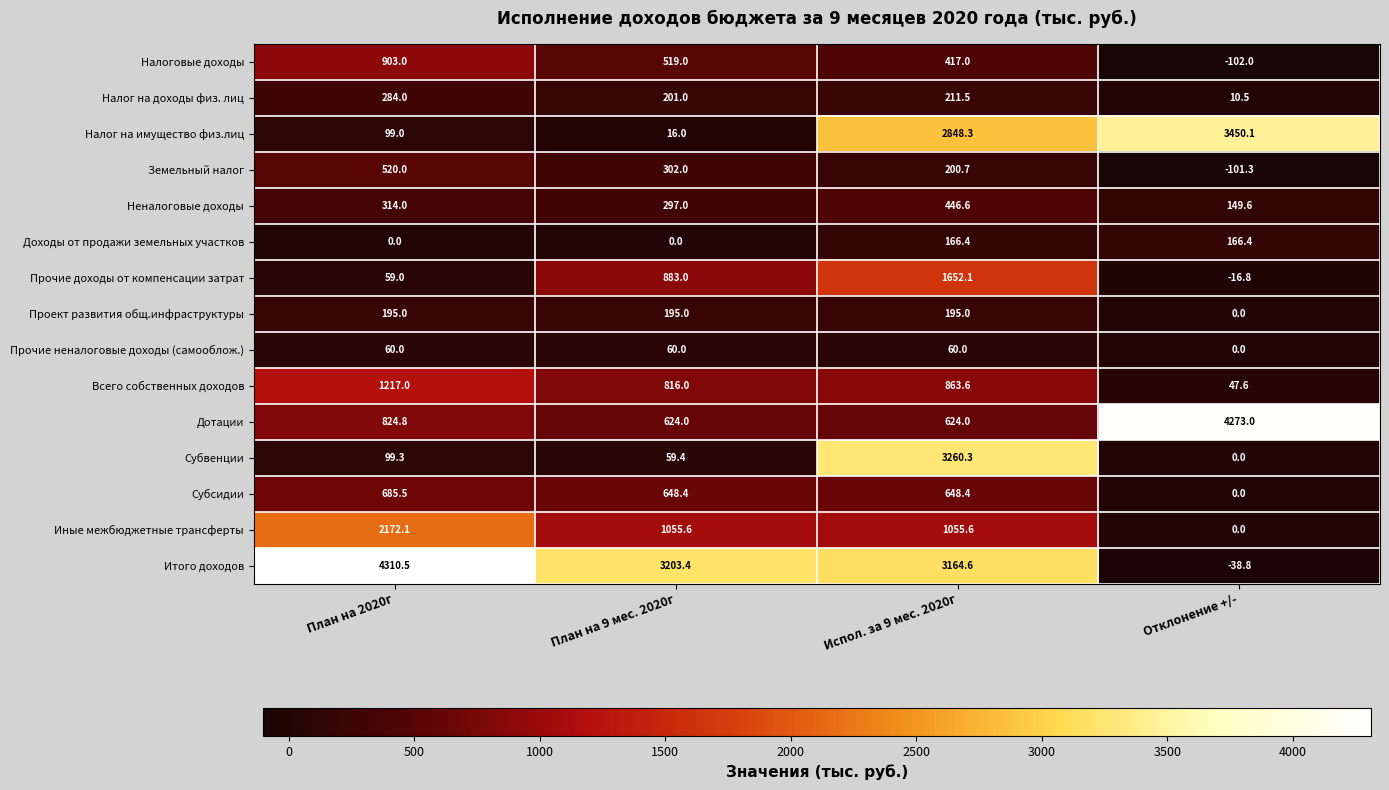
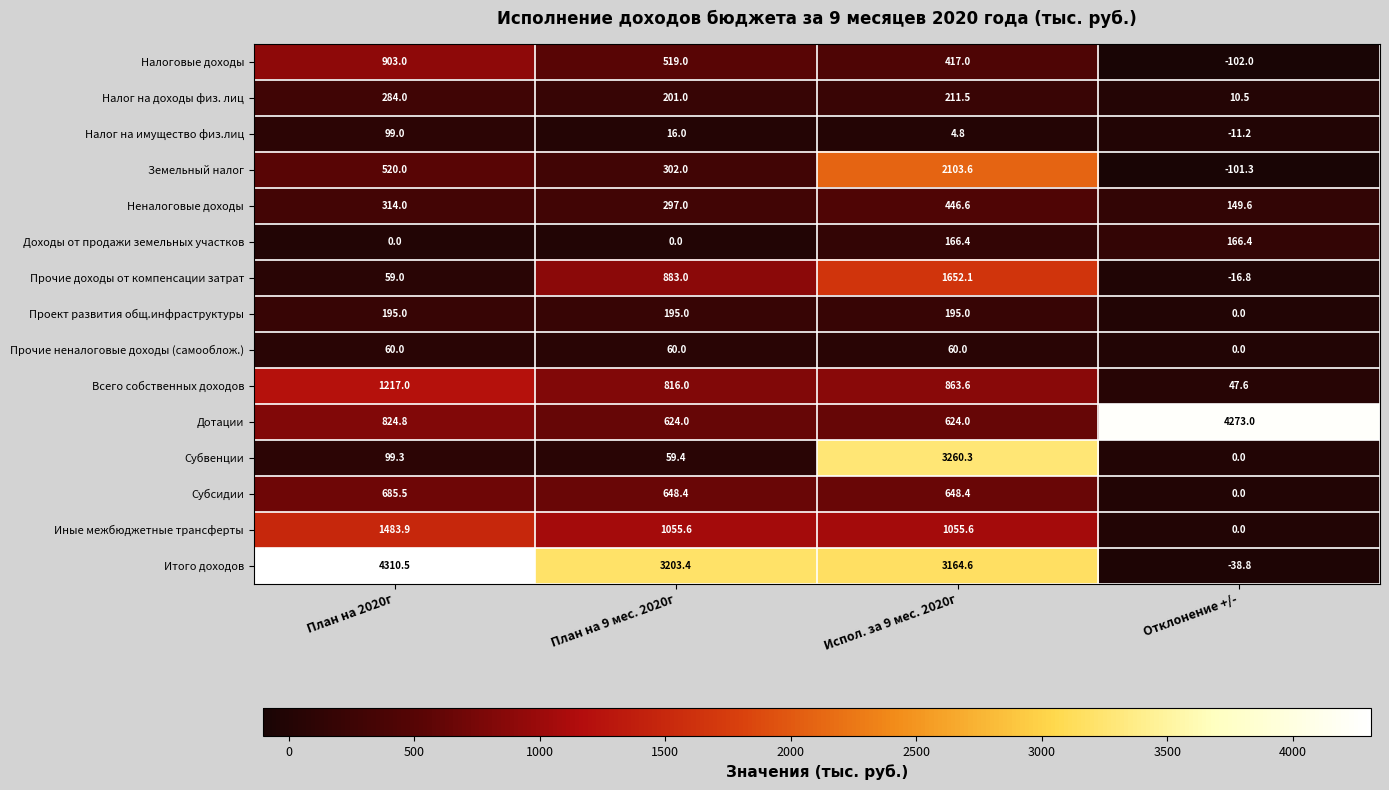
  {
    "Налоговые доходы": {
      "План на 2020г": 903.0,
      "План на 9 мес. 2020г": 519.0,
      "Испол. за 9 мес. 2020г": 417.0,
      "Отклонение +/-": -102.0
    },
    "Налог на доходы физ. лиц": {
      "План на 2020г": 284.0,
      "План на 9 мес. 2020г": 201.0,
      "Испол. за 9 мес. 2020г": 211.5,
      "Отклонение +/-": 10.5
    },
    "Налог на имущество физ.лиц": {
      "План на 2020г": 99.0,
      "План на 9 мес. 2020г": 16.0,
-     "Испол. за 9 мес. 2020г": 2848.3,
-     "Отклонение +/-": 3450.1
+     "Испол. за 9 мес. 2020г": 4.8,
+     "Отклонение +/-": -11.2
    },
    "Земельный налог": {
      "План на 2020г": 520.0,
      "План на 9 мес. 2020г": 302.0,
-     "Испол. за 9 мес. 2020г": 200.7,
+     "Испол. за 9 мес. 2020г": 2103.6,
      "Отклонение +/-": -101.3
    },
    "Неналоговые доходы": {
      "План на 2020г": 314.0,
      "План на 9 мес. 2020г": 297.0,
      "Испол. за 9 мес. 2020г": 446.6,
      "Отклонение +/-": 149.6
    },
    "Доходы от продажи земельных участков": {
      "План на 2020г": 0.0,
      "План на 9 мес. 2020г": 0.0,
      "Испол. за 9 мес. 2020г": 166.4,
      "Отклонение +/-": 166.4
    },
    "Прочие доходы от компенсации затрат": {
      "План на 2020г": 59.0,
      "План на 9 мес. 2020г": 883.0,
      "Испол. за 9 мес. 2020г": 1652.1,
      "Отклонение +/-": -16.8
    },
    "Проект развития общ.инфраструктуры": {
      "План на 2020г": 195.0,
      "План на 9 мес. 2020г": 195.0,
      "Испол. за 9 мес. 2020г": 195.0,
      "Отклонение +/-": 0.0
    },
    "Прочие неналоговые доходы (самооблож.)": {
      "План на 2020г": 60.0,
      "План на 9 мес. 2020г": 60.0,
      "Испол. за 9 мес. 2020г": 60.0,
      "Отклонение +/-": 0.0
    },
    "Всего собственных доходов": {
      "План на 2020г": 1217.0,
      "План на 9 мес. 2020г": 816.0,
      "Испол. за 9 мес. 2020г": 863.6,
      "Отклонение +/-": 47.6
    },
    "Дотации": {
      "План на 2020г": 824.8,
      "План на 9 мес. 2020г": 624.0,
      "Испол. за 9 мес. 2020г": 624.0,
      "Отклонение +/-": 4273.0
    },
    "Субвенции": {
      "План на 2020г": 99.3,
      "План на 9 мес. 2020г": 59.4,
      "Испол. за 9 мес. 2020г": 3260.3,
      "Отклонение +/-": 0.0
    },
    "Субсидии": {
      "План на 2020г": 685.5,
      "План на 9 мес. 2020г": 648.4,
      "Испол. за 9 мес. 2020г": 648.4,
      "Отклонение +/-": 0.0
    },
    "Иные межбюджетные трансферты": {
-     "План на 2020г": 2172.1,
+     "План на 2020г": 1483.9,
      "План на 9 мес. 2020г": 1055.6,
      "Испол. за 9 мес. 2020г": 1055.6,
      "Отклонение +/-": 0.0
    },
    "Итого доходов": {
      "План на 2020г": 4310.5,
      "План на 9 мес. 2020г": 3203.4,
      "Испол. за 9 мес. 2020г": 3164.6,
      "Отклонение +/-": -38.8
    }
  }
